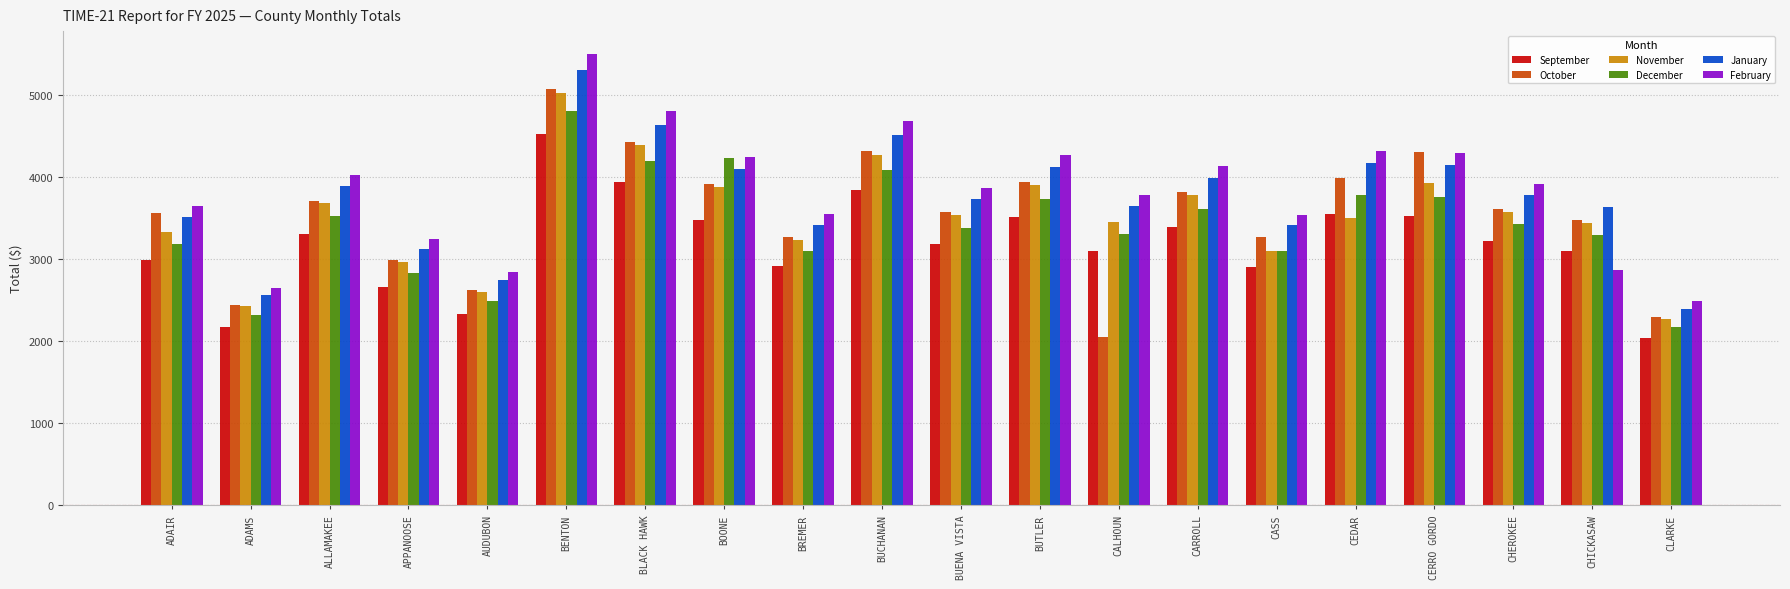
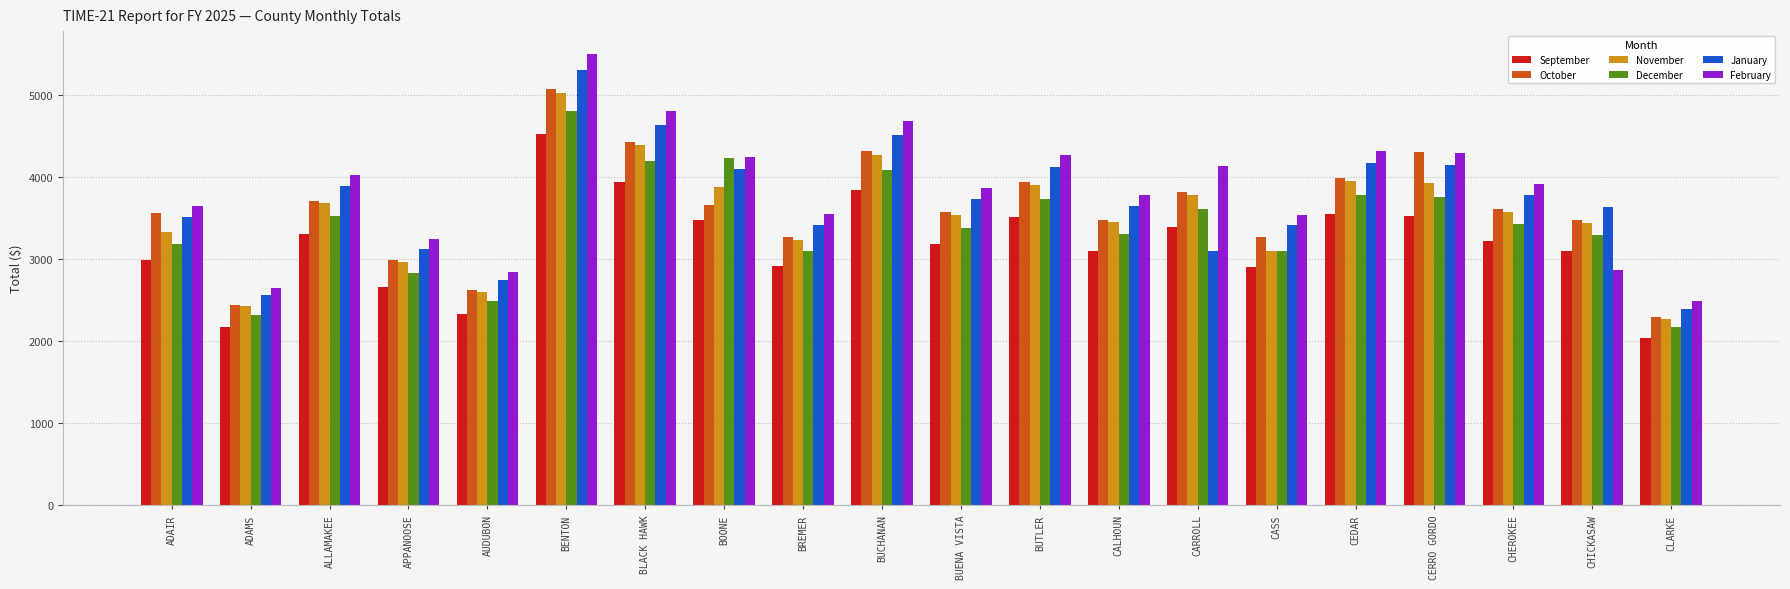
  {
    "September": {
      "ADAIR": 3000,
      "ADAMS": 2200,
      "ALLAMAKEE": 3300,
      "APPANOOSE": 2700,
      "AUDUBON": 2300,
      "BENTON": 4500,
      "BLACK HAWK": 3900,
      "BOONE": 3500,
      "BREMER": 2900,
      "BUCHANAN": 3800,
      "BUENA VISTA": 3200,
      "BUTLER": 3500,
      "CALHOUN": 3100,
      "CARROLL": 3400,
      "CASS": 2900,
      "CEDAR": 3600,
      "CERRO GORDO": 3500,
      "CHEROKEE": 3200,
      "CHICKASAW": 3100,
      "CLARKE": 2000
    },
    "October": {
      "ADAIR": 3600,
      "ADAMS": 2400,
      "ALLAMAKEE": 3700,
      "APPANOOSE": 3000,
      "AUDUBON": 2600,
      "BENTON": 5100,
      "BLACK HAWK": 4400,
-     "BOONE": 3900,
+     "BOONE": 3700,
      "BREMER": 3300,
      "BUCHANAN": 4300,
      "BUENA VISTA": 3600,
      "BUTLER": 3900,
-     "CALHOUN": 2100,
+     "CALHOUN": 3500,
      "CARROLL": 3800,
      "CASS": 3300,
      "CEDAR": 4000,
      "CERRO GORDO": 4300,
      "CHEROKEE": 3600,
      "CHICKASAW": 3500,
      "CLARKE": 2300
    },
    "November": {
      "ADAIR": 3300,
      "ADAMS": 2400,
      "ALLAMAKEE": 3700,
      "APPANOOSE": 3000,
      "AUDUBON": 2600,
      "BENTON": 5000,
      "BLACK HAWK": 4400,
      "BOONE": 3900,
      "BREMER": 3200,
      "BUCHANAN": 4300,
      "BUENA VISTA": 3500,
      "BUTLER": 3900,
      "CALHOUN": 3500,
      "CARROLL": 3800,
      "CASS": 3100,
-     "CEDAR": 3500,
+     "CEDAR": 4000,
      "CERRO GORDO": 3900,
      "CHEROKEE": 3600,
      "CHICKASAW": 3400,
      "CLARKE": 2300
    },
    "December": {
      "ADAIR": 3200,
      "ADAMS": 2300,
      "ALLAMAKEE": 3500,
      "APPANOOSE": 2800,
      "AUDUBON": 2500,
      "BENTON": 4800,
      "BLACK HAWK": 4200,
      "BOONE": 4200,
      "BREMER": 3100,
      "BUCHANAN": 4100,
      "BUENA VISTA": 3400,
      "BUTLER": 3700,
      "CALHOUN": 3300,
      "CARROLL": 3600,
      "CASS": 3100,
      "CEDAR": 3800,
      "CERRO GORDO": 3800,
      "CHEROKEE": 3400,
      "CHICKASAW": 3300,
      "CLARKE": 2200
    },
    "January": {
      "ADAIR": 3500,
      "ADAMS": 2600,
      "ALLAMAKEE": 3900,
      "APPANOOSE": 3100,
      "AUDUBON": 2700,
      "BENTON": 5300,
      "BLACK HAWK": 4600,
      "BOONE": 4100,
      "BREMER": 3400,
      "BUCHANAN": 4500,
      "BUENA VISTA": 3700,
      "BUTLER": 4100,
      "CALHOUN": 3600,
-     "CARROLL": 4000,
+     "CARROLL": 3100,
      "CASS": 3400,
      "CEDAR": 4200,
      "CERRO GORDO": 4100,
      "CHEROKEE": 3800,
      "CHICKASAW": 3600,
      "CLARKE": 2400
    },
    "February": {
      "ADAIR": 3600,
      "ADAMS": 2700,
      "ALLAMAKEE": 4000,
      "APPANOOSE": 3200,
      "AUDUBON": 2800,
      "BENTON": 5500,
      "BLACK HAWK": 4800,
      "BOONE": 4200,
      "BREMER": 3500,
      "BUCHANAN": 4700,
      "BUENA VISTA": 3900,
      "BUTLER": 4300,
      "CALHOUN": 3800,
      "CARROLL": 4100,
      "CASS": 3500,
      "CEDAR": 4300,
      "CERRO GORDO": 4300,
      "CHEROKEE": 3900,
      "CHICKASAW": 2900,
      "CLARKE": 2500
    }
  }
